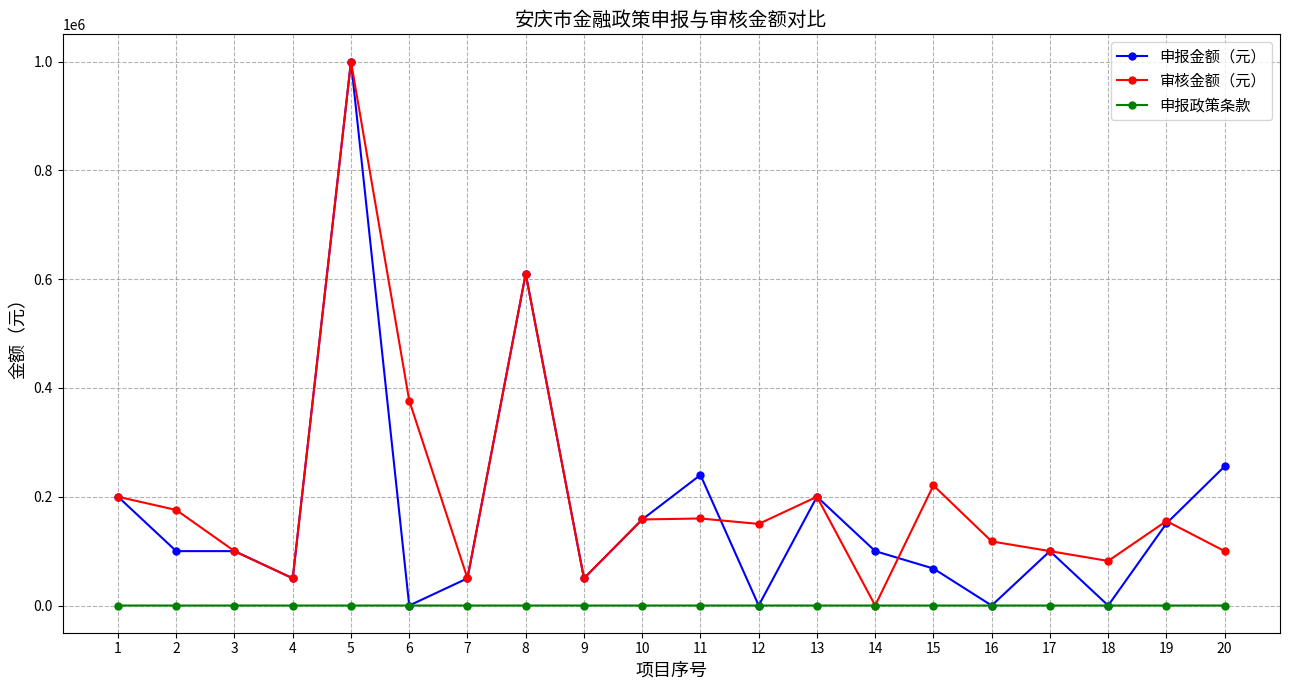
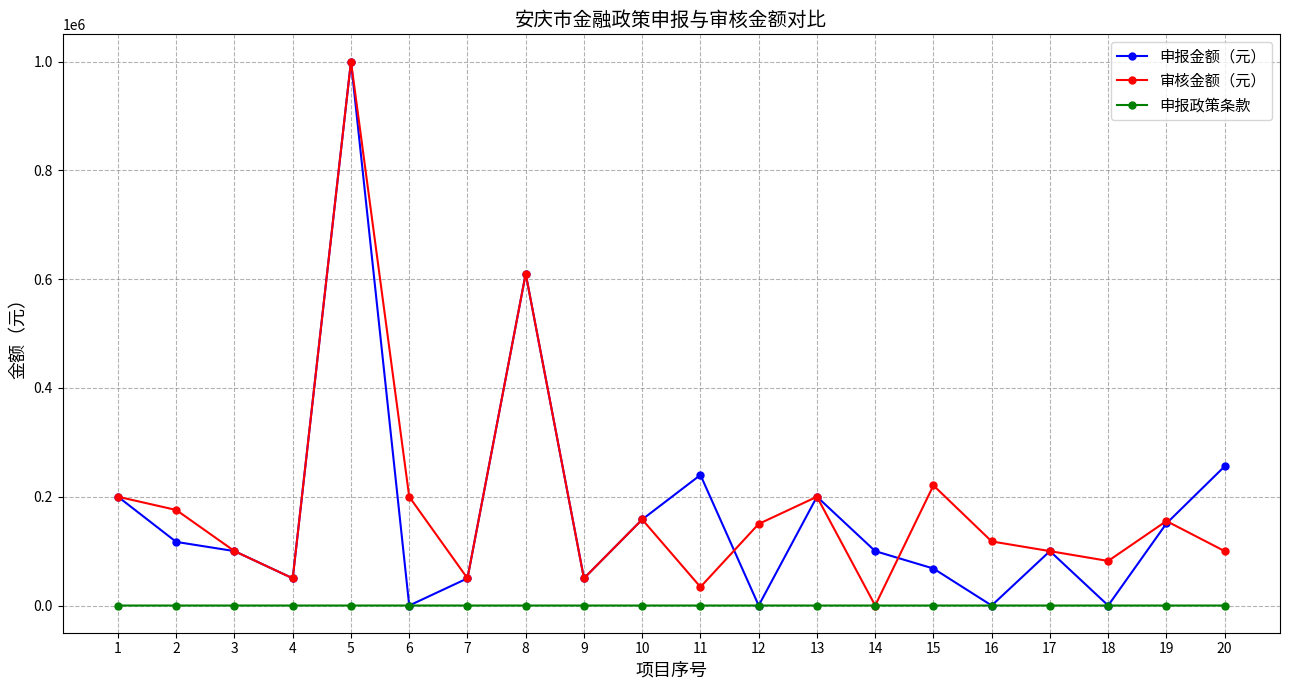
  {
    "申报金额（元）": {
-     "2": 100000,
+     "2": 120000,
      "11": 240000,
      "14": 100000,
      "15": 70000,
      "20": 260000
    },
    "审核金额（元）": {
      "2": 180000,
-     "6": 380000,
-     "11": 160000,
+     "6": 200000,
+     "11": 30000,
      "12": 150000,
      "15": 220000,
      "16": 120000,
      "18": 80000,
      "20": 100000
    },
    "申报政策条款": {
      "1": 0,
      "2": 0,
      "3": 0,
      "4": 0,
      "5": 0,
      "7": 0,
      "8": 0,
      "9": 0,
      "10": 0,
      "11": 0,
      "13": 0,
      "15": 0,
      "17": 0,
      "19": 0,
      "20": 0
    }
  }
